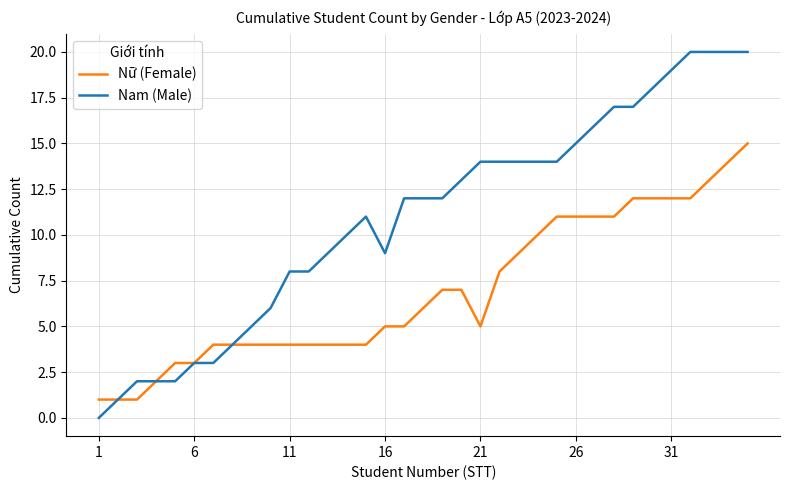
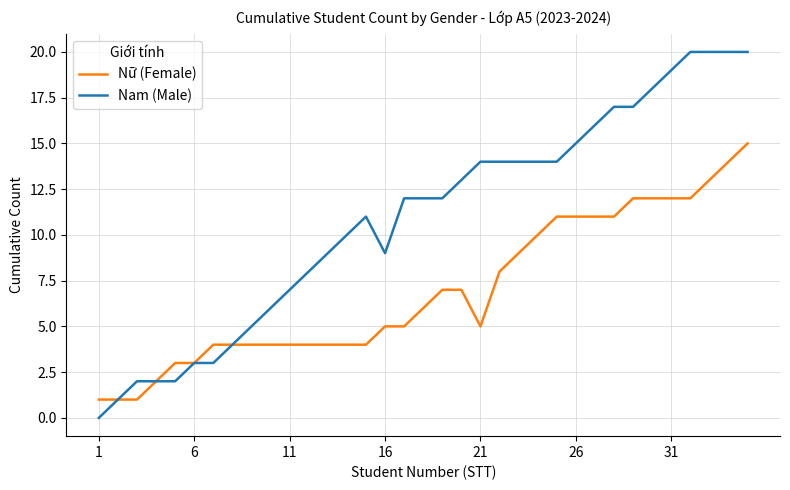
  {
    "Nữ (Female)": {
      "1": 1,
      "11": 4,
      "16": 5,
      "21": 5,
      "26": 11,
      "31": 12
    },
    "Nam (Male)": {
      "1": 0,
-     "11": 8,
+     "11": 7,
      "16": 9,
      "21": 14,
      "26": 15,
      "31": 19
    }
  }
